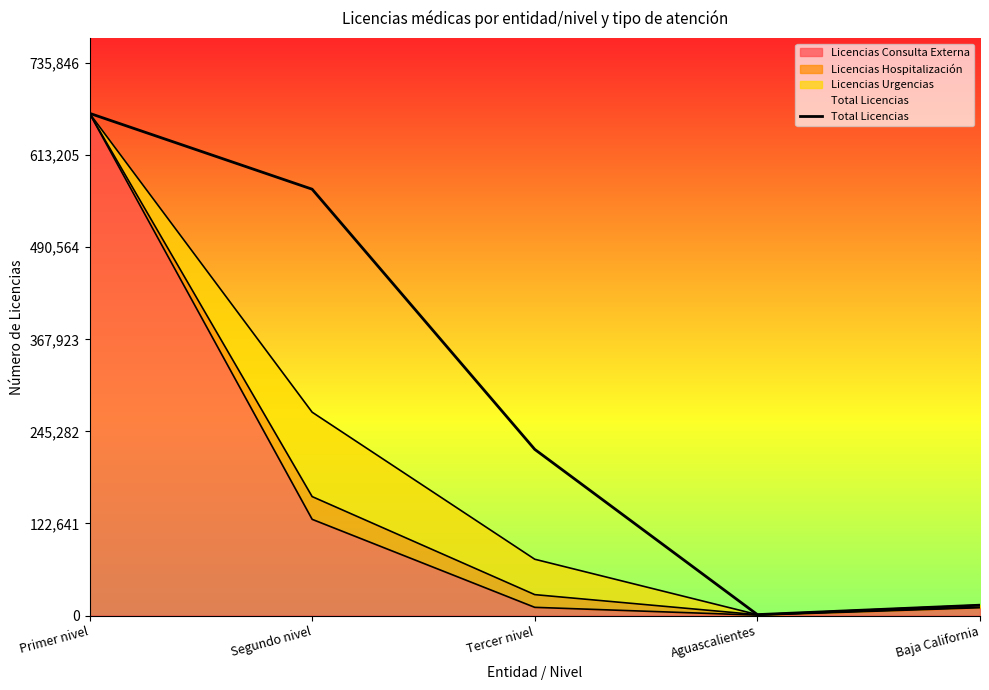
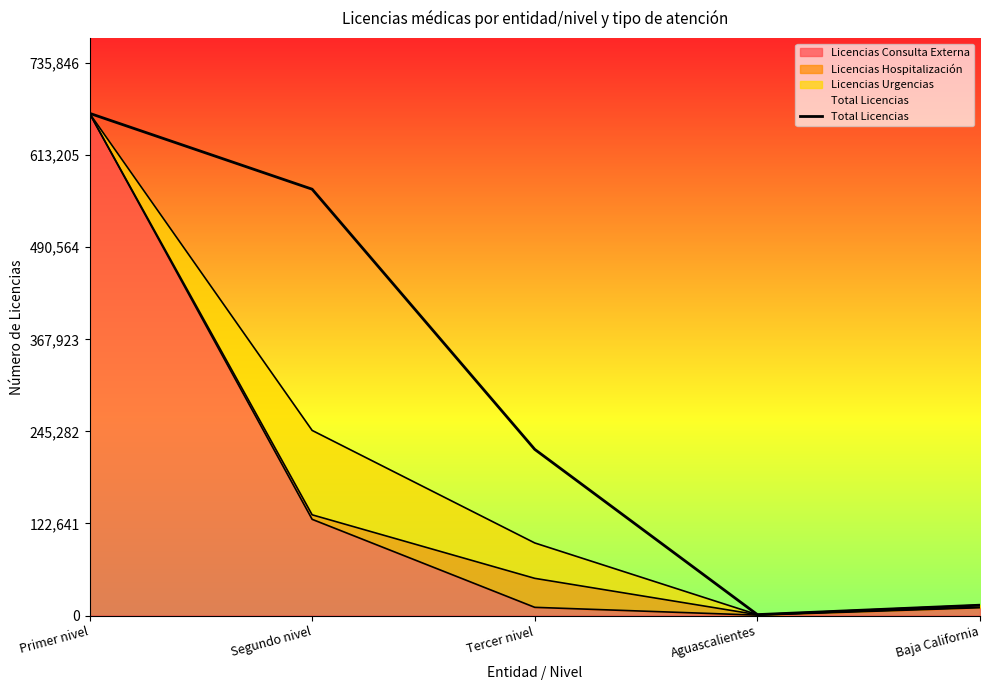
  {
    "Licencias Consulta Externa": {
      "Segundo nivel": "130,000",
      "Tercer nivel": "10,000"
    },
    "Licencias Hospitalización": {
-     "Segundo nivel": "30,000",
-     "Tercer nivel": "20,000"
+     "Segundo nivel": "10,000",
+     "Tercer nivel": "40,000"
    },
    "Licencias Urgencias": {
      "Segundo nivel": "110,000",
      "Tercer nivel": "50,000"
    },
    "Total Licencias": {
      "Segundo nivel": "570,000",
      "Tercer nivel": "220,000"
    }
  }
